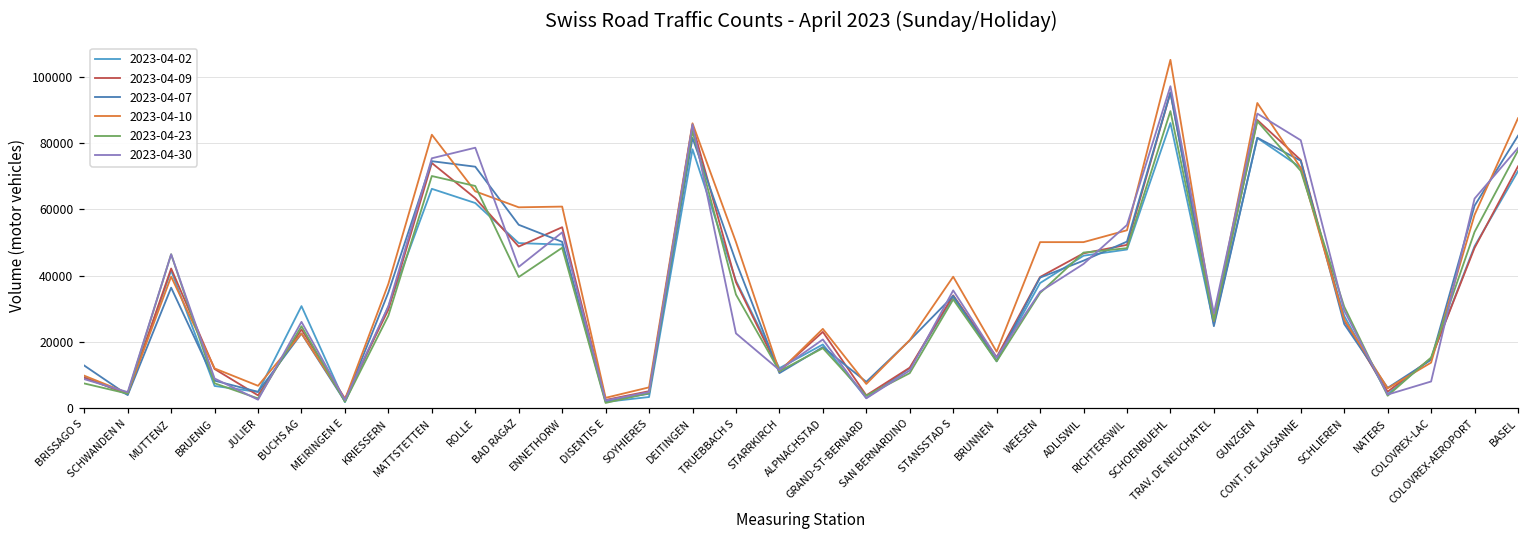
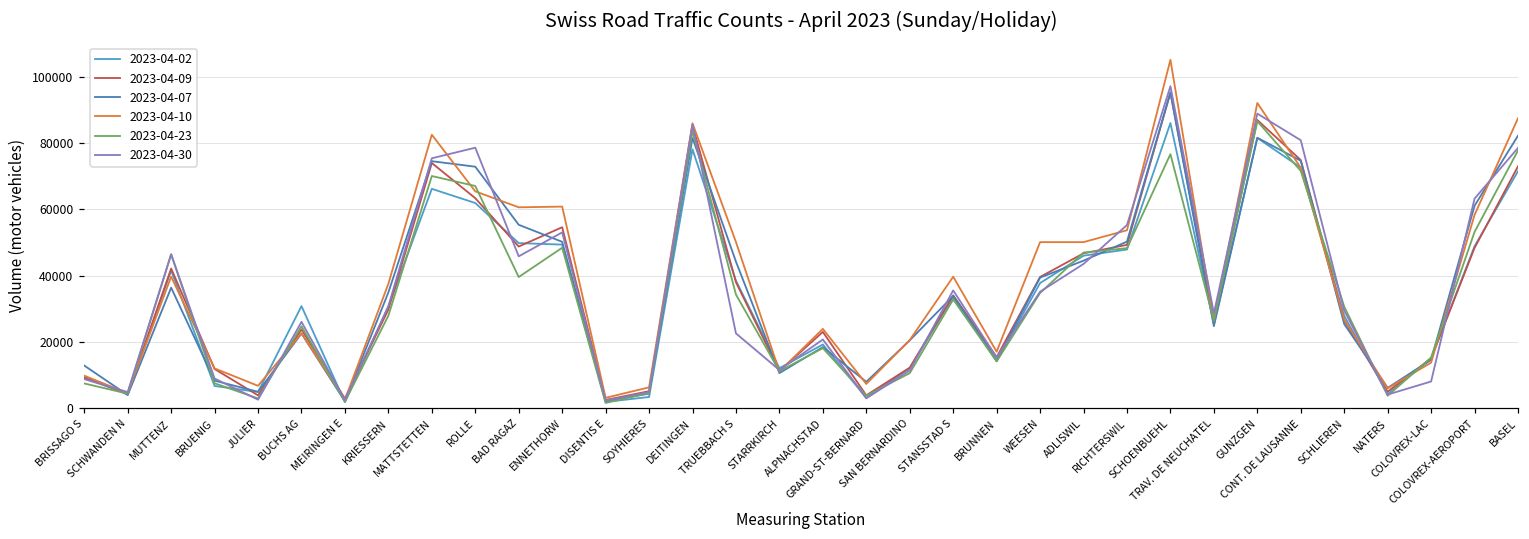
  {
    "2023-04-23": {
      "BRISSAGO S": 7000,
      "BUCHS AG": 25000,
      "KRIESSERN": 28000,
      "MATTSTETTEN": 70000,
      "ROLLE": 67000,
      "BAD RAGAZ": 40000,
      "ENNETHORW": 48000,
      "DEITINGEN": 84000,
      "TRUEBBACH S": 34000,
-     "SCHOENBUEHL": 90000,
+     "SCHOENBUEHL": 77000,
      "CONT. DE LAUSANNE": 72000,
      "SCHLIEREN": 31000,
      "COLOVREX-AEROPORT": 53000
    },
    "2023-04-30": {
      "BUCHS AG": 26000,
      "MATTSTETTEN": 75000,
      "ROLLE": 79000,
-     "BAD RAGAZ": 43000,
+     "BAD RAGAZ": 46000,
      "ENNETHORW": 53000,
      "TRUEBBACH S": 22000,
      "ALPNACHSTAD": 21000,
      "STANSSTAD S": 35000,
      "ADLISWIL": 44000,
      "RICHTERSWIL": 55000,
      "SCHOENBUEHL": 97000,
      "TRAV. DE NEUCHATEL": 29000,
      "GUNZGEN": 89000,
      "CONT. DE LAUSANNE": 81000,
      "SCHLIEREN": 29000,
      "COLOVREX-LAC": 8000,
      "COLOVREX-AEROPORT": 63000
    }
  }
